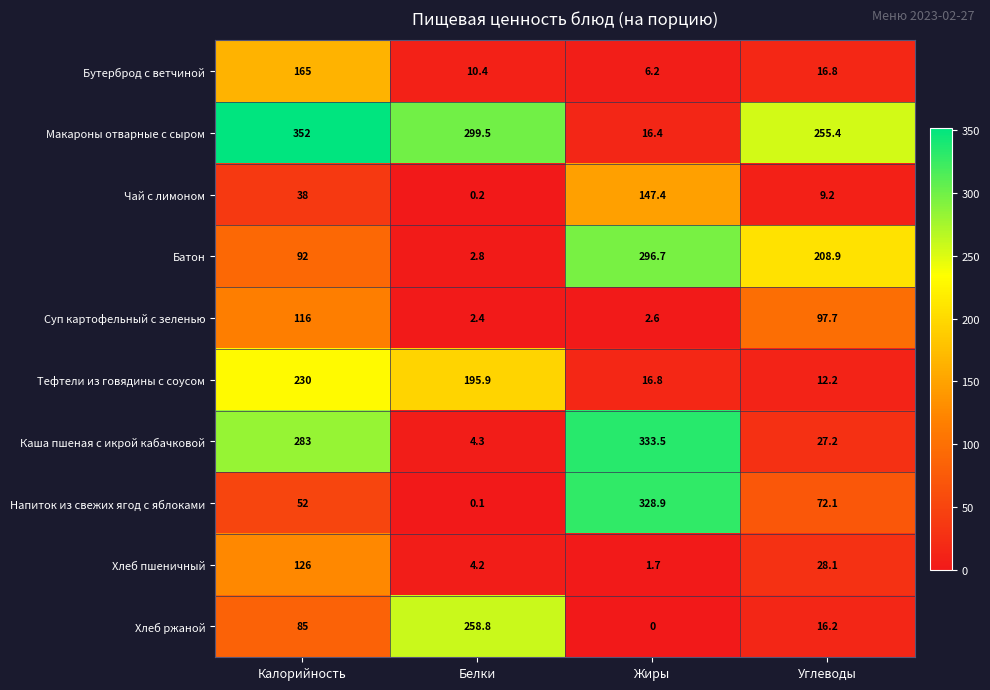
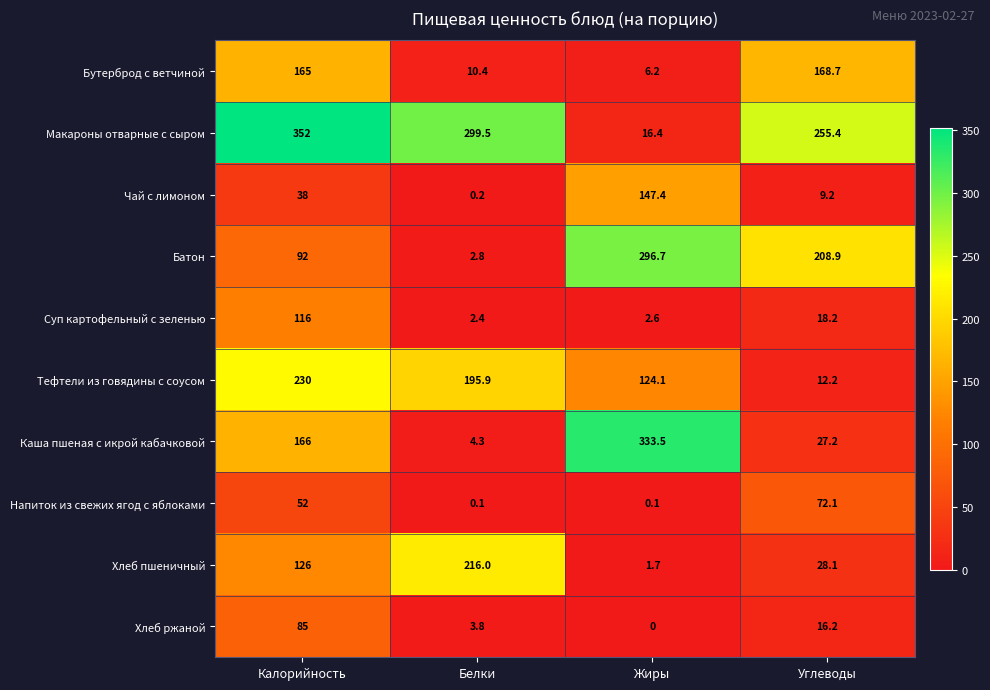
  {
    "Бутерброд с ветчиной": {
      "Калорийность": 165,
      "Белки": 10.4,
      "Жиры": 6.2,
-     "Углеводы": 16.8
+     "Углеводы": 168.7
    },
    "Макароны отварные с сыром": {
      "Калорийность": 352,
      "Белки": 299.5,
      "Жиры": 16.4,
      "Углеводы": 255.4
    },
    "Чай с лимоном": {
      "Калорийность": 38,
      "Белки": 0.2,
      "Жиры": 147.4,
      "Углеводы": 9.2
    },
    "Батон": {
      "Калорийность": 92,
      "Белки": 2.8,
      "Жиры": 296.7,
      "Углеводы": 208.9
    },
    "Суп картофельный с зеленью": {
      "Калорийность": 116,
      "Белки": 2.4,
      "Жиры": 2.6,
-     "Углеводы": 97.7
+     "Углеводы": 18.2
    },
    "Тефтели из говядины с соусом": {
      "Калорийность": 230,
      "Белки": 195.9,
-     "Жиры": 16.8,
+     "Жиры": 124.1,
      "Углеводы": 12.2
    },
    "Каша пшеная с икрой кабачковой": {
-     "Калорийность": 283,
+     "Калорийность": 166,
      "Белки": 4.3,
      "Жиры": 333.5,
      "Углеводы": 27.2
    },
    "Напиток из свежих ягод с яблоками": {
      "Калорийность": 52,
      "Белки": 0.1,
-     "Жиры": 328.9,
+     "Жиры": 0.1,
      "Углеводы": 72.1
    },
    "Хлеб пшеничный": {
      "Калорийность": 126,
-     "Белки": 4.2,
+     "Белки": 216.0,
      "Жиры": 1.7,
      "Углеводы": 28.1
    },
    "Хлеб ржаной": {
      "Калорийность": 85,
-     "Белки": 258.8,
+     "Белки": 3.8,
      "Жиры": 0,
      "Углеводы": 16.2
    }
  }
